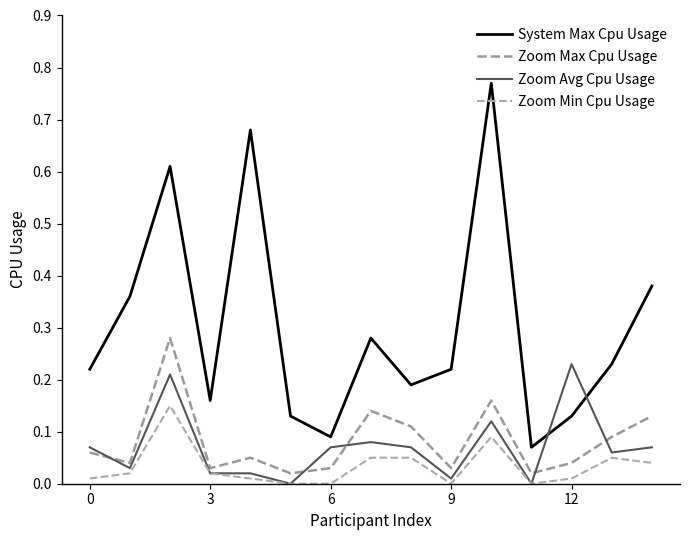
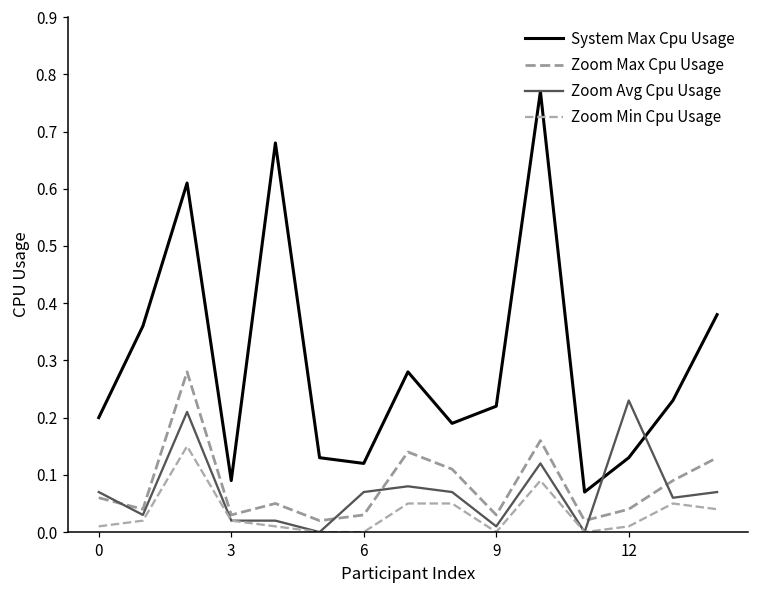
  {
    "System Max Cpu Usage": {
-     "0": 0.22,
-     "3": 0.16,
-     "6": 0.09,
+     "0": 0.20,
+     "3": 0.09,
+     "6": 0.12,
      "9": 0.22,
      "12": 0.13
    },
    "Zoom Avg Cpu Usage": {
      "0": 0.07,
      "6": 0.07,
      "9": 0.01,
      "12": 0.23
    }
  }
